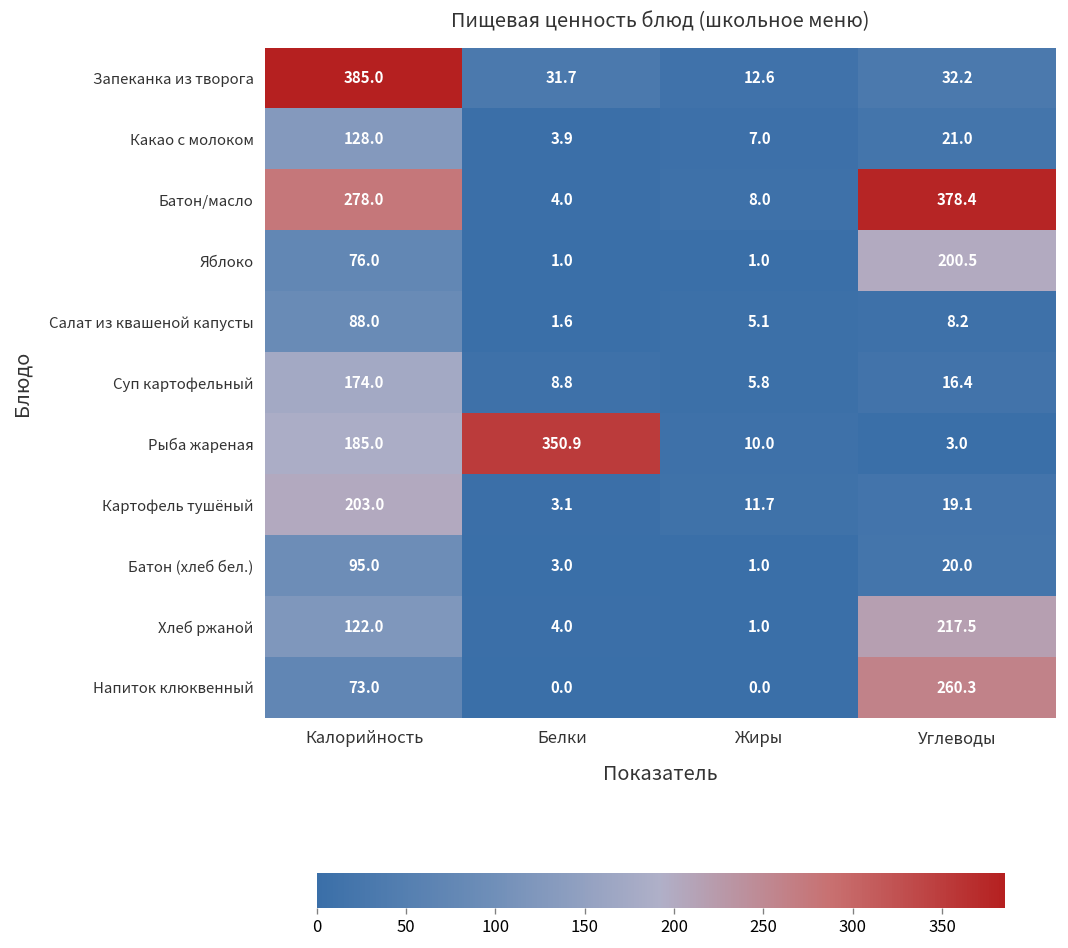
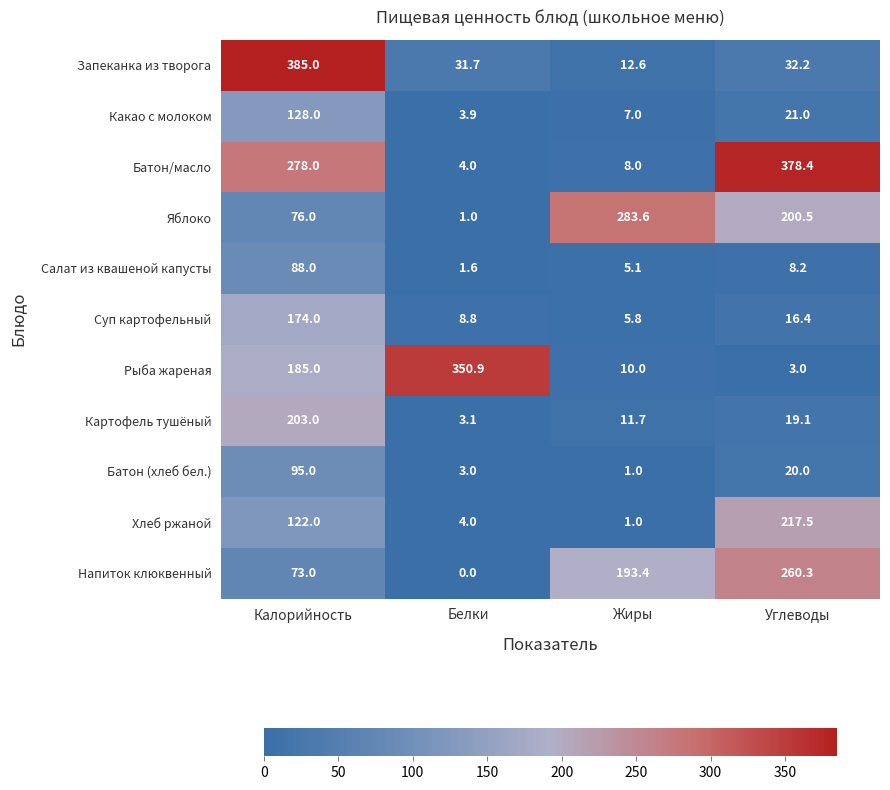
  {
    "Запеканка из творога": {
      "Калорийность": 385.0,
      "Белки": 31.7,
      "Жиры": 12.6,
      "Углеводы": 32.2
    },
    "Какао с молоком": {
      "Калорийность": 128.0,
      "Белки": 3.9,
      "Жиры": 7.0,
      "Углеводы": 21.0
    },
    "Батон/масло": {
      "Калорийность": 278.0,
      "Белки": 4.0,
      "Жиры": 8.0,
      "Углеводы": 378.4
    },
    "Яблоко": {
      "Калорийность": 76.0,
      "Белки": 1.0,
-     "Жиры": 1.0,
+     "Жиры": 283.6,
      "Углеводы": 200.5
    },
    "Салат из квашеной капусты": {
      "Калорийность": 88.0,
      "Белки": 1.6,
      "Жиры": 5.1,
      "Углеводы": 8.2
    },
    "Суп картофельный": {
      "Калорийность": 174.0,
      "Белки": 8.8,
      "Жиры": 5.8,
      "Углеводы": 16.4
    },
    "Рыба жареная": {
      "Калорийность": 185.0,
      "Белки": 350.9,
      "Жиры": 10.0,
      "Углеводы": 3.0
    },
    "Картофель тушёный": {
      "Калорийность": 203.0,
      "Белки": 3.1,
      "Жиры": 11.7,
      "Углеводы": 19.1
    },
    "Батон (хлеб бел.)": {
      "Калорийность": 95.0,
      "Белки": 3.0,
      "Жиры": 1.0,
      "Углеводы": 20.0
    },
    "Хлеб ржаной": {
      "Калорийность": 122.0,
      "Белки": 4.0,
      "Жиры": 1.0,
      "Углеводы": 217.5
    },
    "Напиток клюквенный": {
      "Калорийность": 73.0,
      "Белки": 0.0,
-     "Жиры": 0.0,
+     "Жиры": 193.4,
      "Углеводы": 260.3
    }
  }
